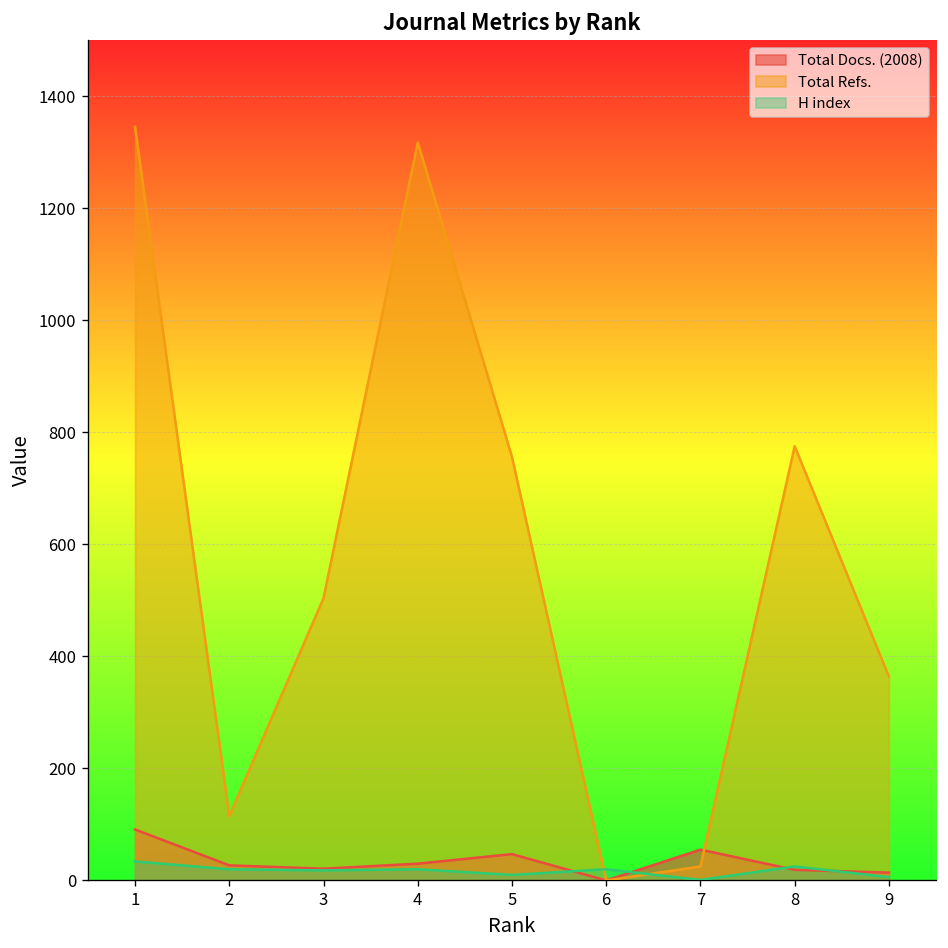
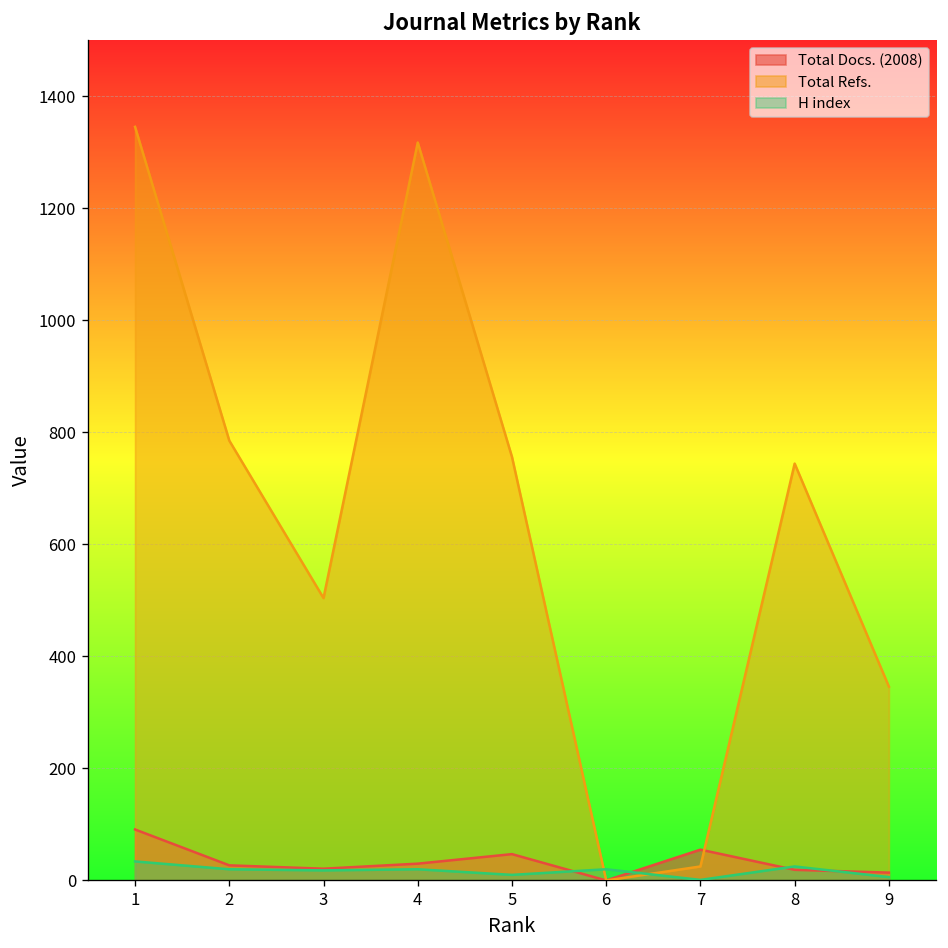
  {
    "Total Docs. (2008)": {
      "1": 90,
      "2": 30,
      "4": 30,
      "5": 50,
      "7": 60,
      "8": 20,
      "9": 10
    },
    "Total Refs.": {
      "1": 1350,
-     "2": 120,
+     "2": 790,
      "3": 500,
      "4": 1320,
      "5": 760,
      "7": 30,
-     "8": 780,
-     "9": 360
+     "8": 740,
+     "9": 350
    },
    "H index": {
      "1": 30,
      "2": 20,
      "4": 20,
      "5": 10,
      "6": 20,
      "7": 0,
      "8": 30,
      "9": 10
    }
  }
